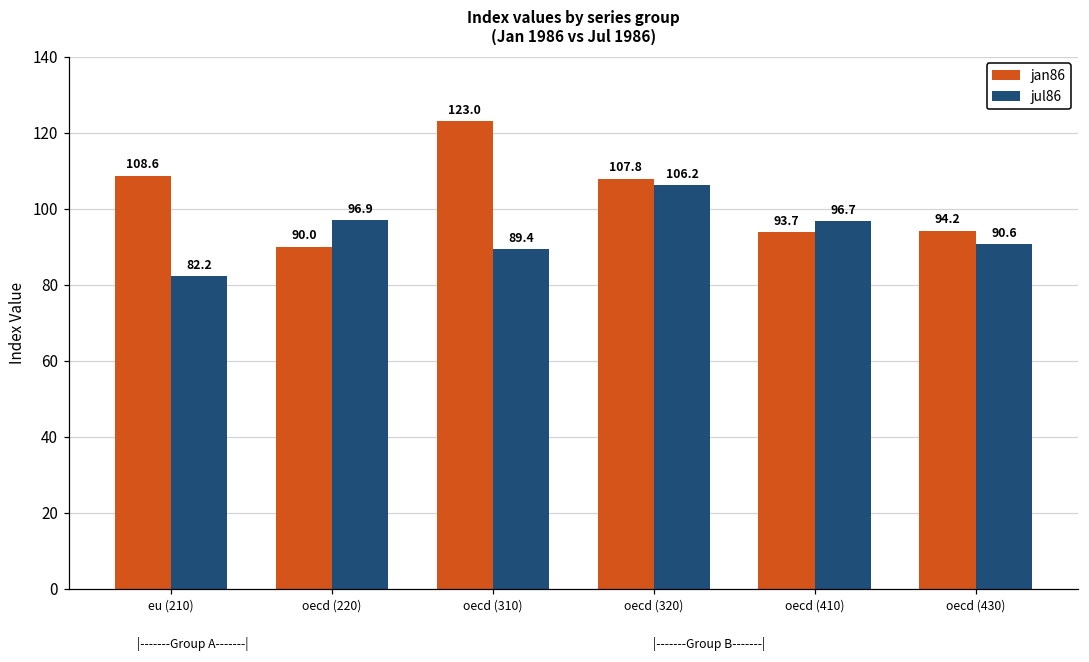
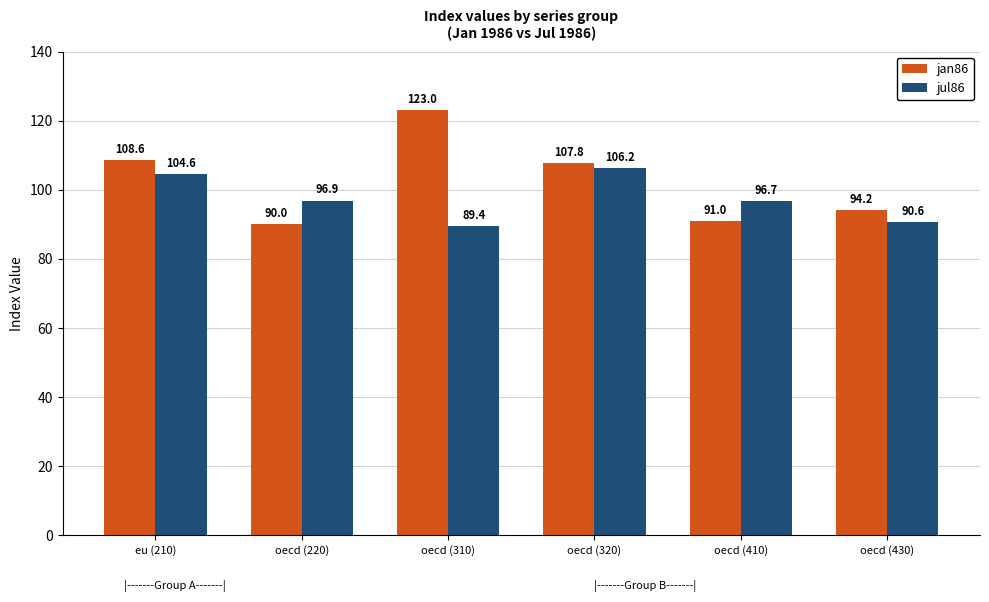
  {
    "jan86": {
      "eu (210)": 108.6,
      "oecd (220)": 90.0,
      "oecd (310)": 123.0,
      "oecd (320)": 107.8,
-     "oecd (410)": 93.7,
+     "oecd (410)": 91.0,
      "oecd (430)": 94.2
    },
    "jul86": {
-     "eu (210)": 82.2,
+     "eu (210)": 104.6,
      "oecd (220)": 96.9,
      "oecd (310)": 89.4,
      "oecd (320)": 106.2,
      "oecd (410)": 96.7,
      "oecd (430)": 90.6
    }
  }
